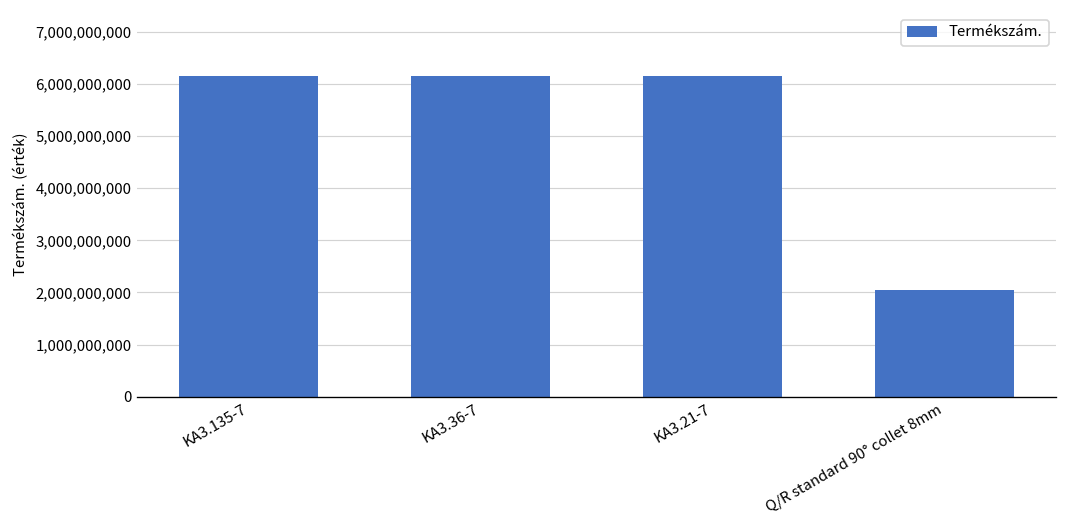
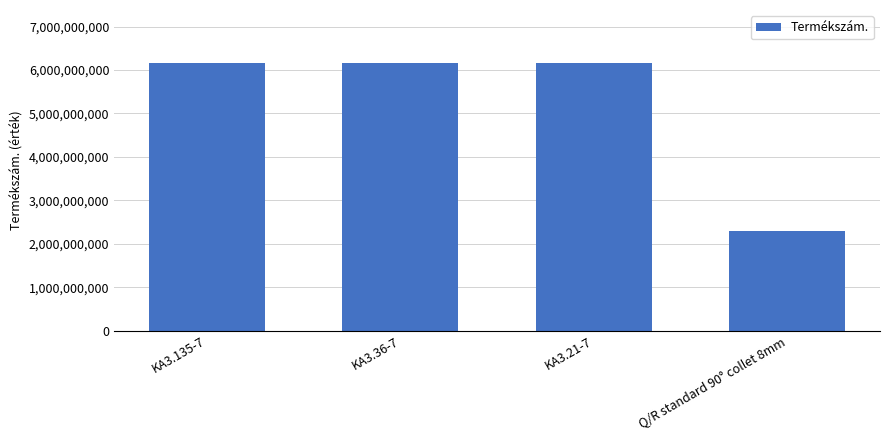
  {
    "KA3.135-7": "6,200,000,000",
    "KA3.36-7": "6,200,000,000",
    "KA3.21-7": "6,200,000,000",
-   "Q/R standard 90° collet 8mm": "2,100,000,000"
+   "Q/R standard 90° collet 8mm": "2,300,000,000"
  }
